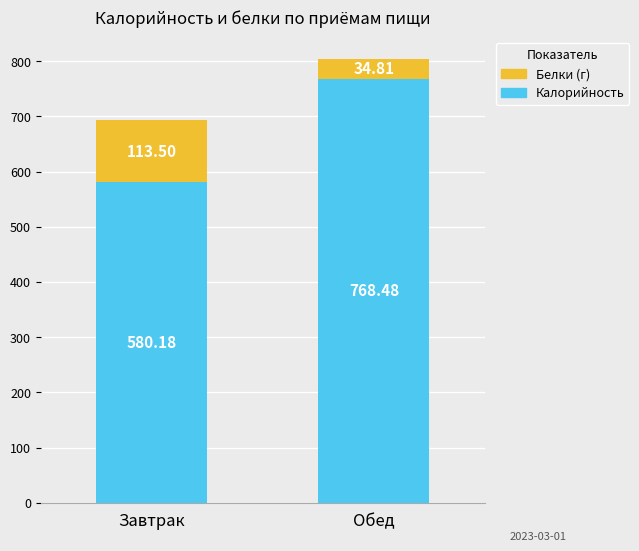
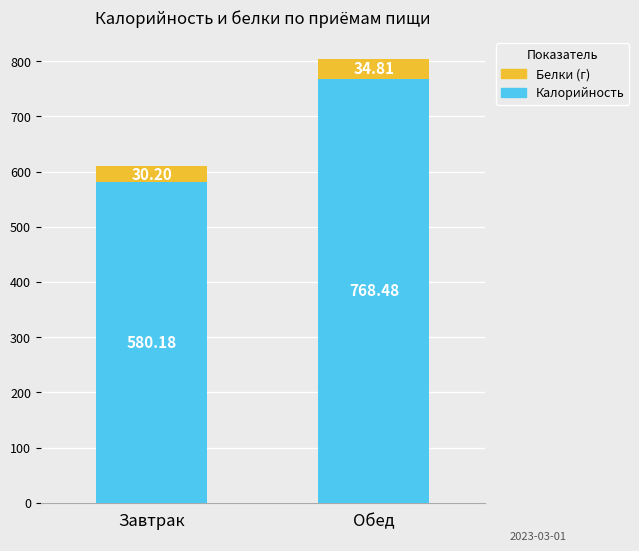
  {
    "Калорийность": {
      "Завтрак": 580.18,
      "Обед": 768.48
    },
    "Белки (г)": {
-     "Завтрак": 113.50,
+     "Завтрак": 30.20,
      "Обед": 34.81
    }
  }
